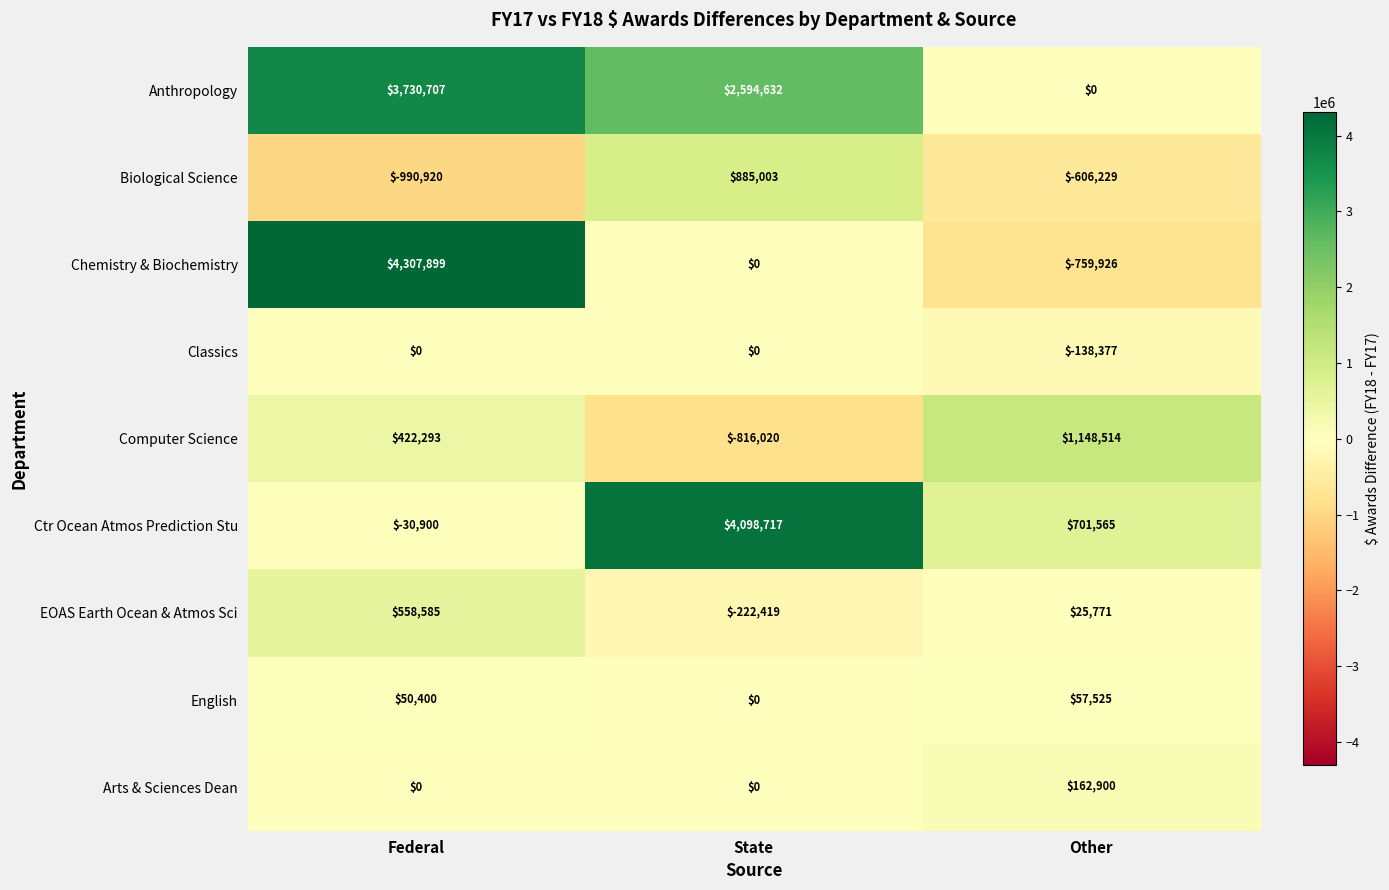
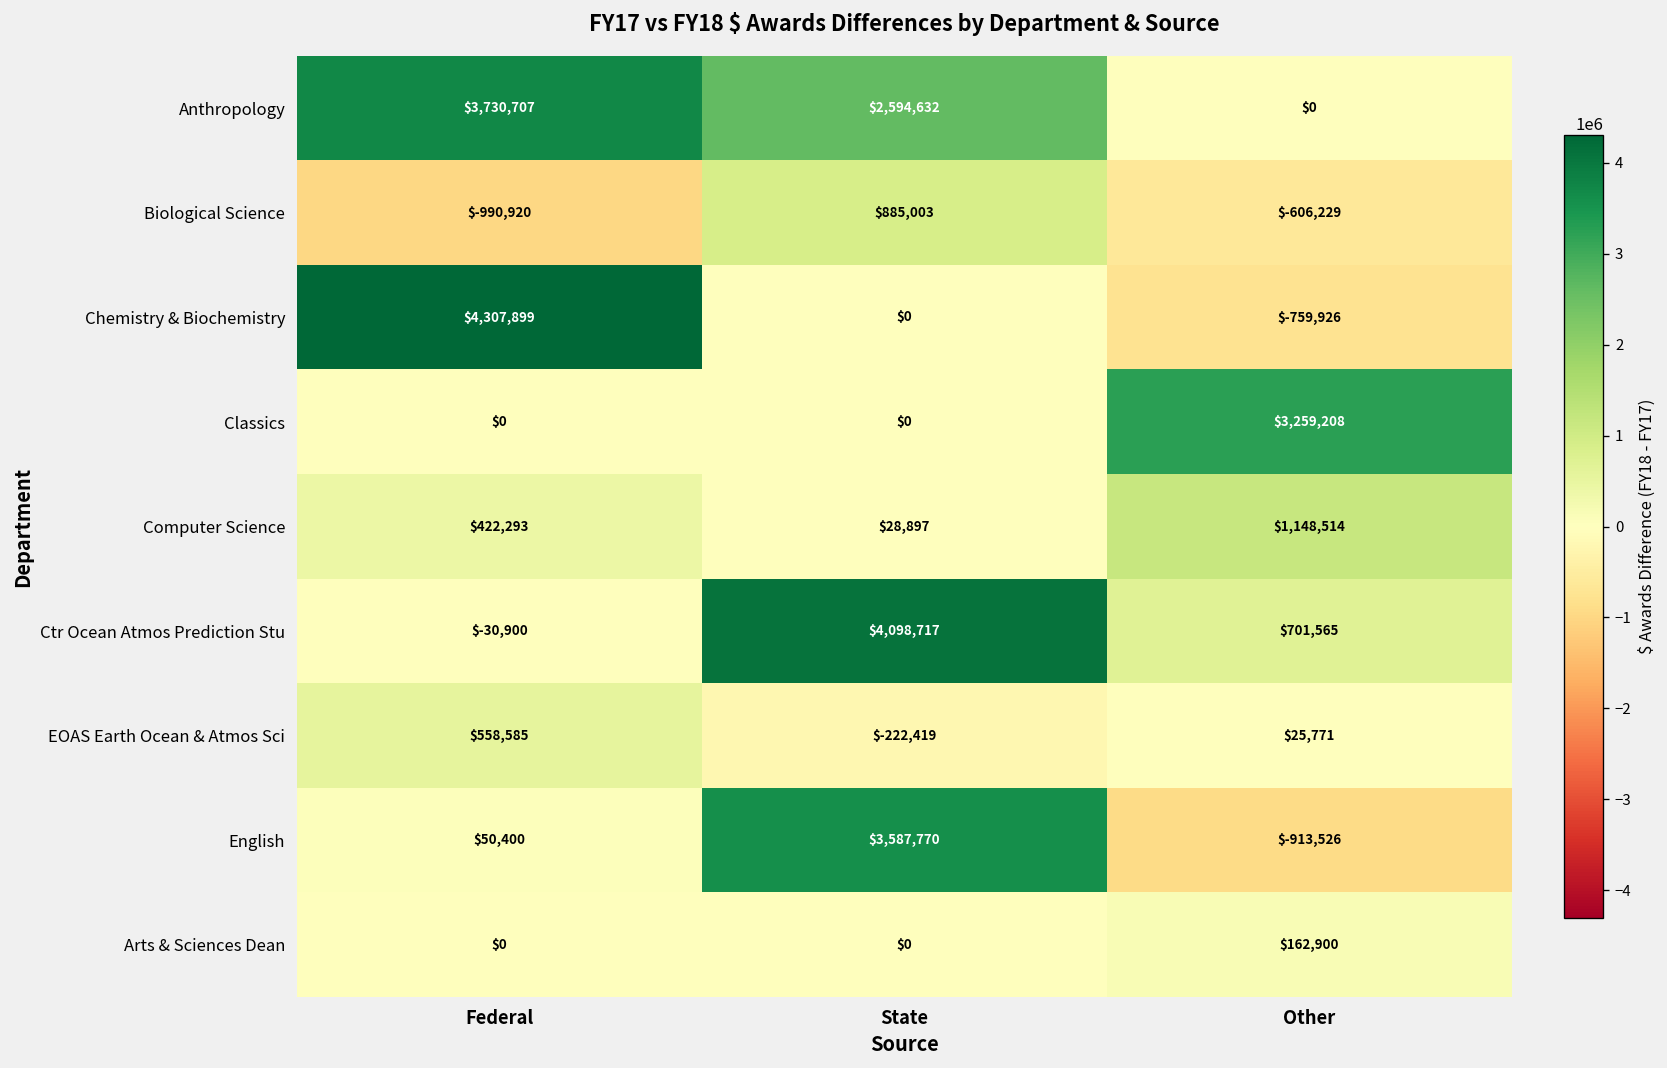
  {
    "Anthropology": {
      "Federal": "$3,730,707",
      "State": "$2,594,632",
      "Other": "$0"
    },
    "Biological Science": {
      "Federal": "$-990,920",
      "State": "$885,003",
      "Other": "$-606,229"
    },
    "Chemistry & Biochemistry": {
      "Federal": "$4,307,899",
      "State": "$0",
      "Other": "$-759,926"
    },
    "Classics": {
      "Federal": "$0",
      "State": "$0",
-     "Other": "$-138,377"
+     "Other": "$3,259,208"
    },
    "Computer Science": {
      "Federal": "$422,293",
-     "State": "$-816,020",
+     "State": "$28,897",
      "Other": "$1,148,514"
    },
    "Ctr Ocean Atmos Prediction Stu": {
      "Federal": "$-30,900",
      "State": "$4,098,717",
      "Other": "$701,565"
    },
    "EOAS Earth Ocean & Atmos Sci": {
      "Federal": "$558,585",
      "State": "$-222,419",
      "Other": "$25,771"
    },
    "English": {
      "Federal": "$50,400",
-     "State": "$0",
-     "Other": "$57,525"
+     "State": "$3,587,770",
+     "Other": "$-913,526"
    },
    "Arts & Sciences Dean": {
      "Federal": "$0",
      "State": "$0",
      "Other": "$162,900"
    }
  }
